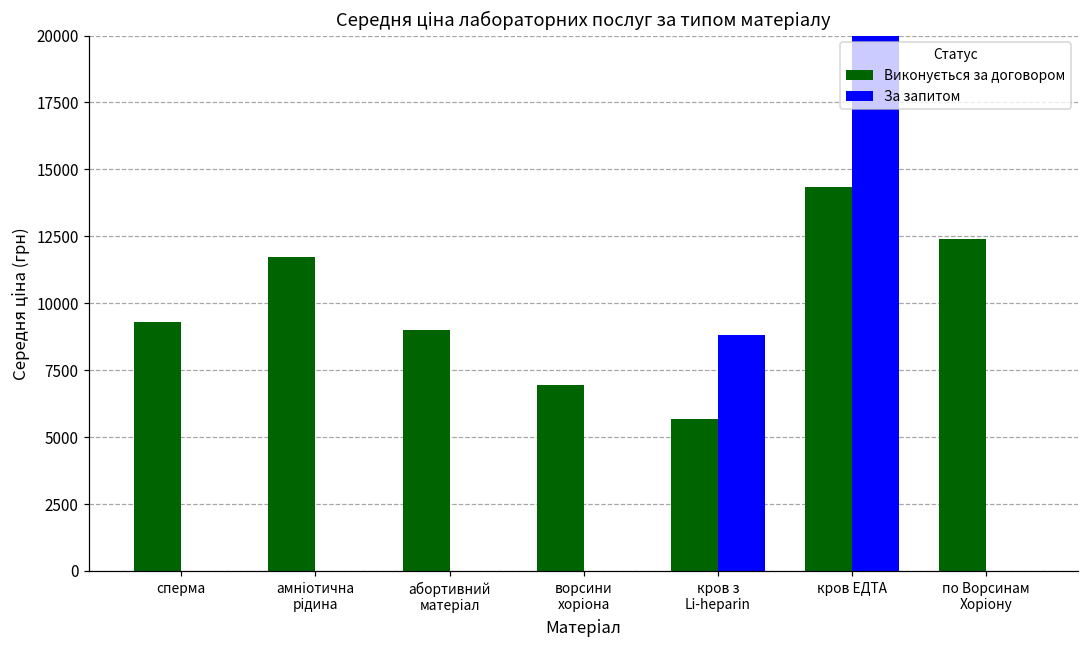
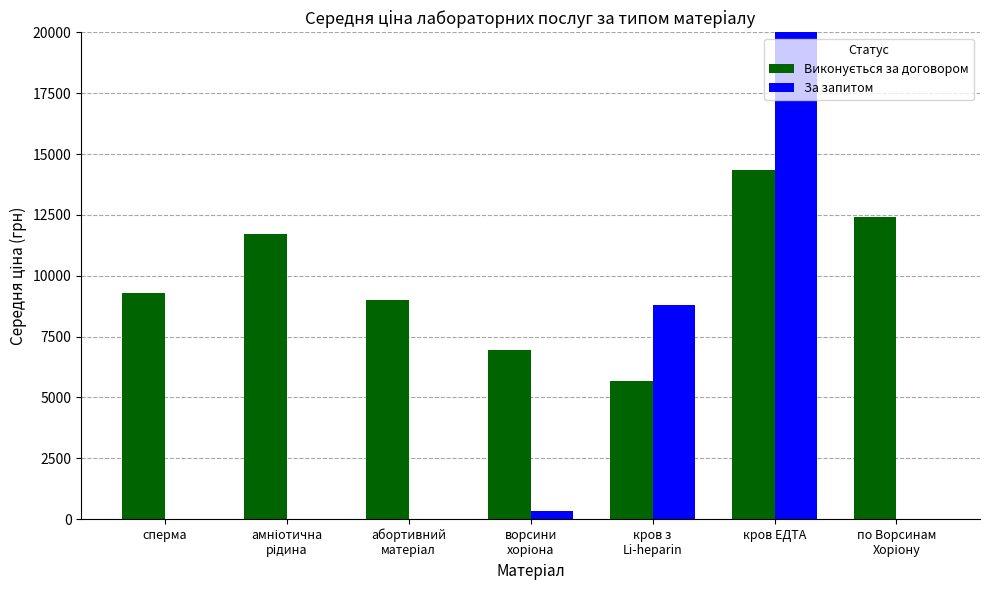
  {
    "Виконується за договором": {
      "сперма": 9300,
      "амніотична рідина": 11700,
      "абортивний матеріал": 9000,
      "ворсини хоріона": 7000,
      "кров з Li-heparin": 5700,
      "кров ЕДТА": 14300,
      "по Ворсинам Хоріону": 12400
    },
    "За запитом": {
      "сперма": 0,
      "амніотична рідина": 0,
      "абортивний матеріал": 0,
-     "ворсини хоріона": 0,
+     "ворсини хоріона": 300,
      "кров з Li-heparin": 8800,
      "по Ворсинам Хоріону": 0
    }
  }
